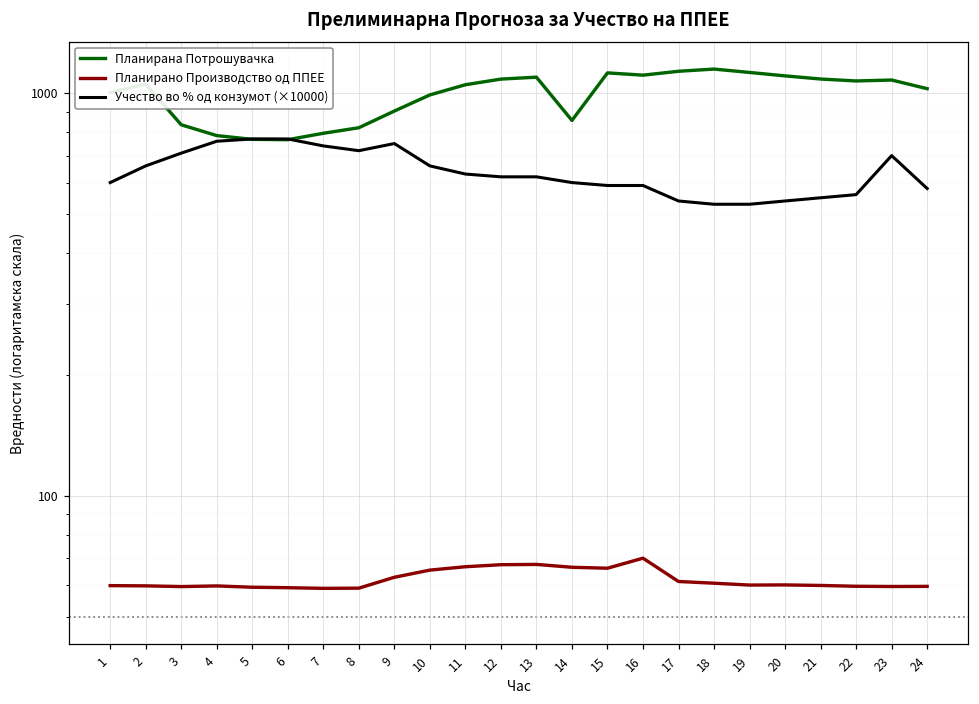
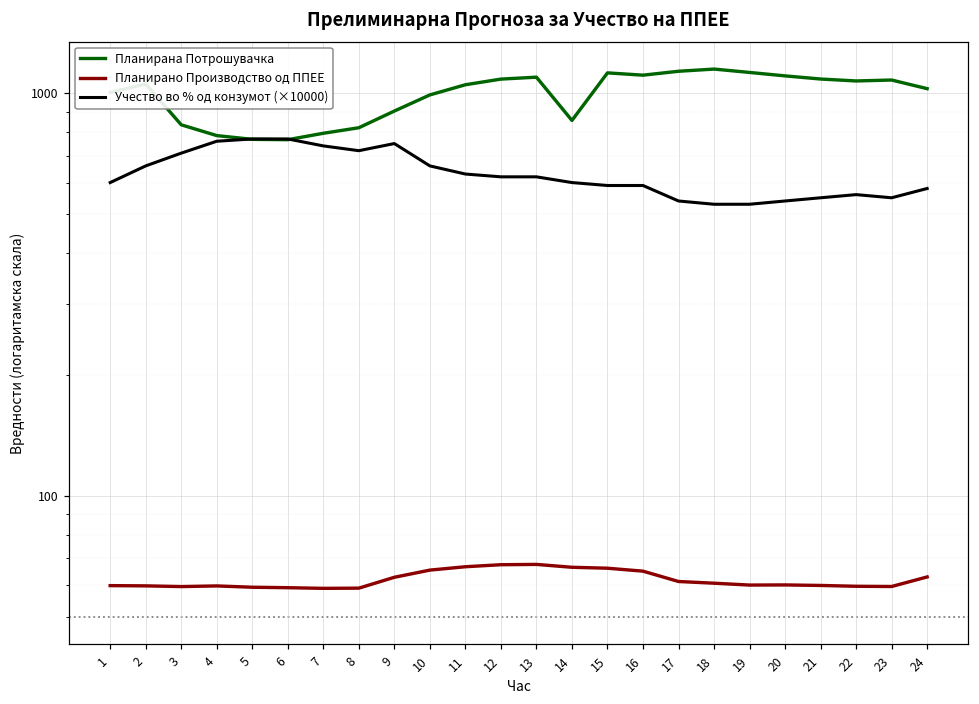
  {
    "Планирана Потрошувачка": {
      "3": 830,
      "4": 780,
      "7": 800,
      "8": 820,
      "9": 900,
      "10": 990,
      "11": 1050,
      "12": 1080,
      "13": 1100,
      "14": 860,
      "15": 1120,
      "16": 1110,
      "17": 1130,
      "18": 1150,
      "19": 1130,
      "20": 1100,
      "21": 1080,
      "22": 1070,
      "23": 1080,
      "24": 1030
    },
    "Планирано Производство од ППЕЕ": {
      "1": 60,
      "2": 60,
      "3": 60,
      "4": 60,
      "5": 59,
      "6": 59,
      "7": 59,
      "8": 59,
      "9": 63,
      "10": 65,
      "11": 67,
      "12": 67,
      "13": 68,
      "14": 66,
      "15": 66,
-     "16": 70,
+     "16": 65,
      "17": 61,
      "18": 61,
      "19": 60,
      "20": 60,
      "21": 60,
      "22": 60,
      "23": 60,
-     "24": 60
+     "24": 63
    },
    "Учество во % од конзумот (×10000)": {
      "1": 600,
      "2": 660,
      "3": 710,
      "4": 760,
      "7": 740,
      "8": 720,
      "9": 750,
      "10": 660,
      "11": 630,
      "12": 620,
      "13": 620,
      "14": 600,
      "15": 590,
      "16": 590,
      "17": 540,
      "18": 530,
      "19": 530,
      "20": 540,
      "21": 550,
      "22": 560,
-     "23": 700,
+     "23": 550,
      "24": 580
    }
  }
